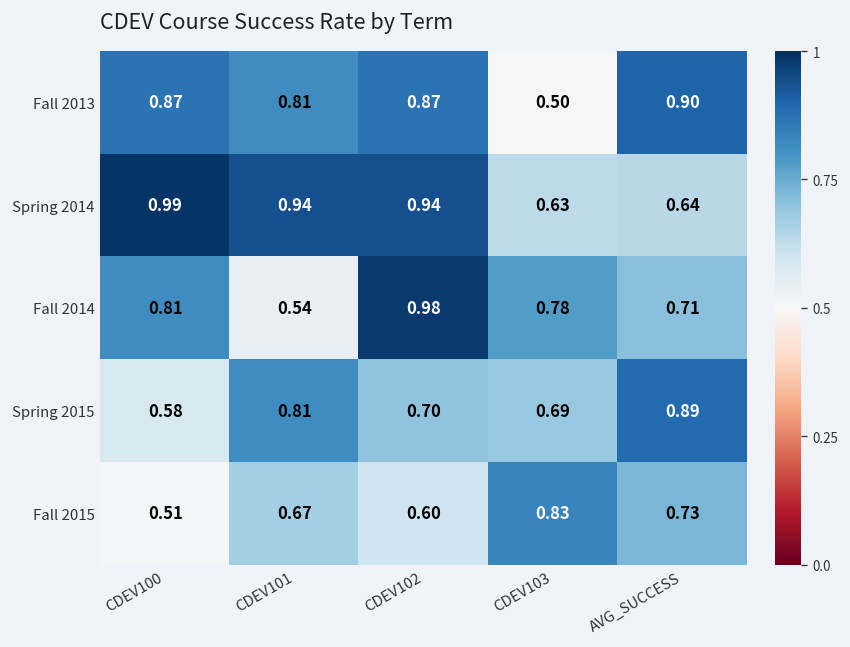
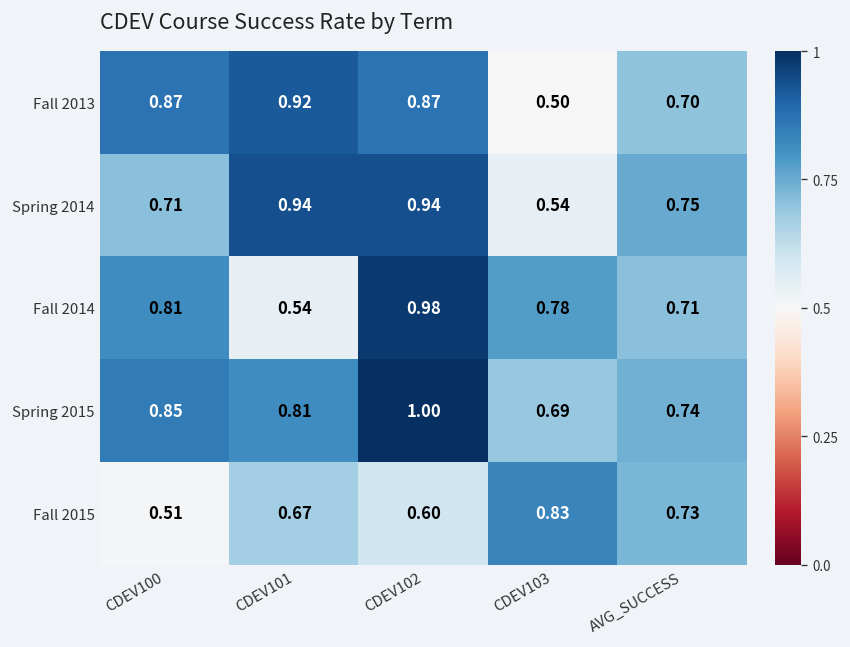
  {
    "Fall 2013": {
      "CDEV100": 0.87,
-     "CDEV101": 0.81,
+     "CDEV101": 0.92,
      "CDEV102": 0.87,
      "CDEV103": 0.50,
-     "AVG_SUCCESS": 0.90
+     "AVG_SUCCESS": 0.70
    },
    "Spring 2014": {
-     "CDEV100": 0.99,
+     "CDEV100": 0.71,
      "CDEV101": 0.94,
      "CDEV102": 0.94,
-     "CDEV103": 0.63,
-     "AVG_SUCCESS": 0.64
+     "CDEV103": 0.54,
+     "AVG_SUCCESS": 0.75
    },
    "Fall 2014": {
      "CDEV100": 0.81,
      "CDEV101": 0.54,
      "CDEV102": 0.98,
      "CDEV103": 0.78,
      "AVG_SUCCESS": 0.71
    },
    "Spring 2015": {
-     "CDEV100": 0.58,
+     "CDEV100": 0.85,
      "CDEV101": 0.81,
-     "CDEV102": 0.70,
+     "CDEV102": 1.00,
      "CDEV103": 0.69,
-     "AVG_SUCCESS": 0.89
+     "AVG_SUCCESS": 0.74
    },
    "Fall 2015": {
      "CDEV100": 0.51,
      "CDEV101": 0.67,
      "CDEV102": 0.60,
      "CDEV103": 0.83,
      "AVG_SUCCESS": 0.73
    }
  }
